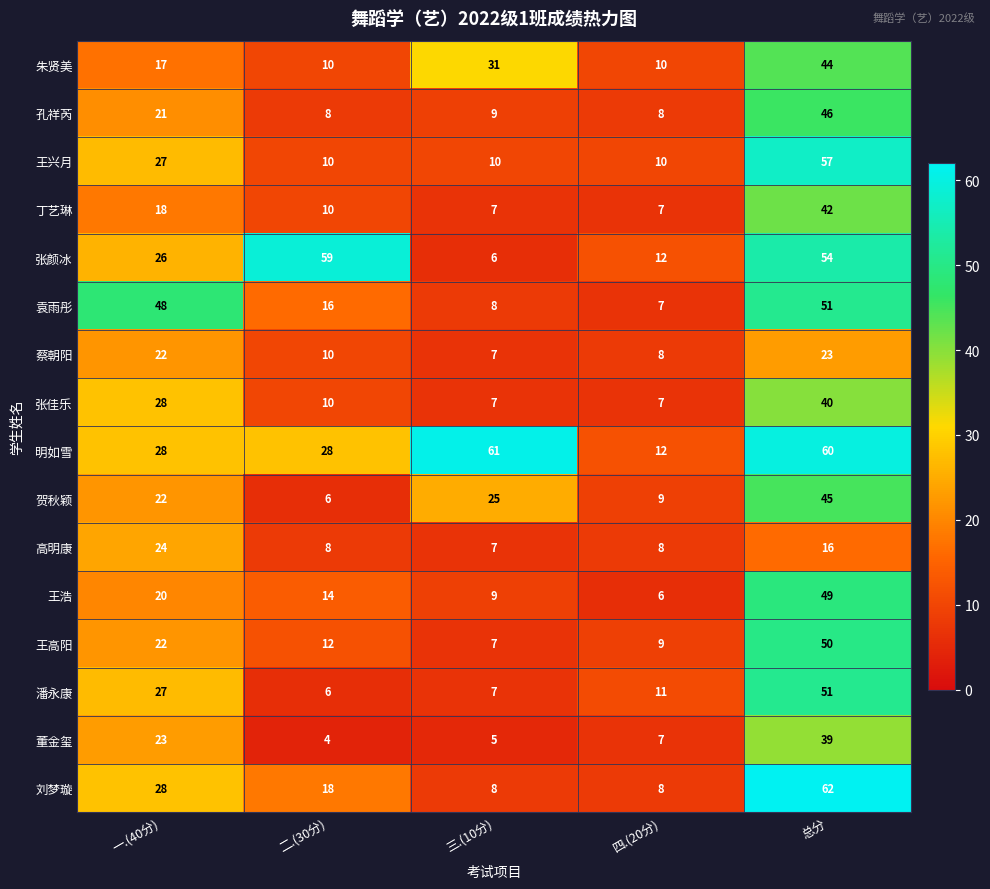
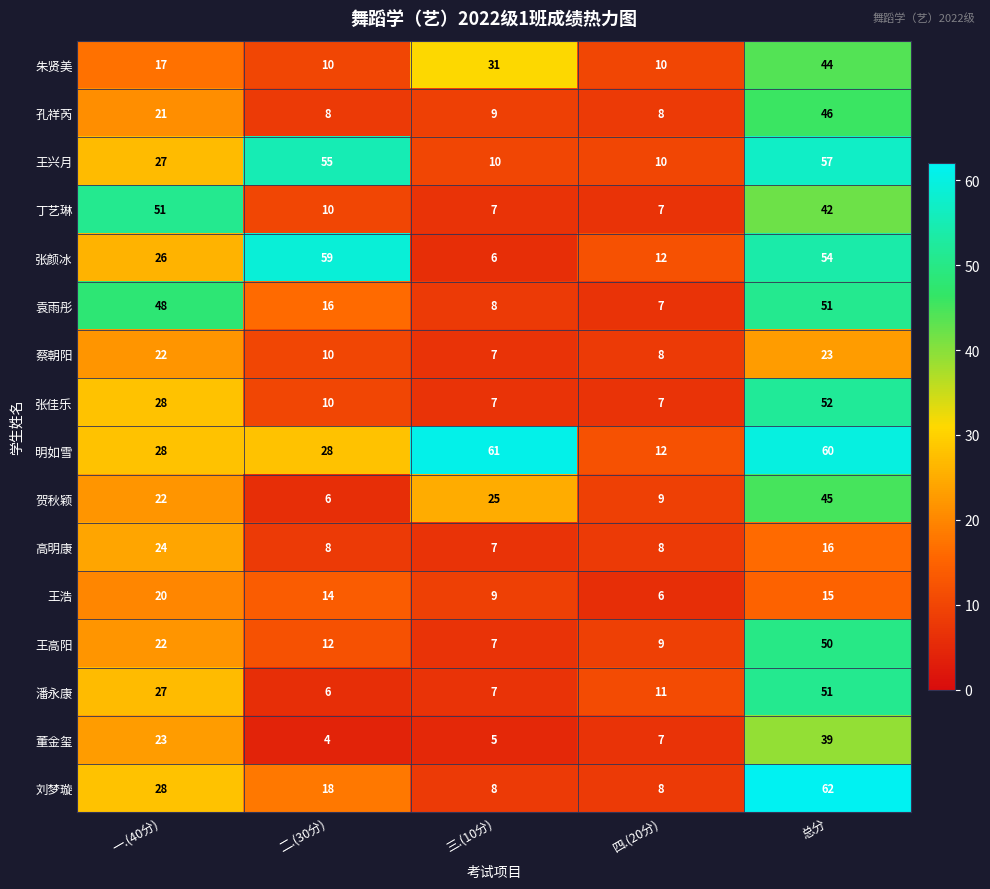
  {
    "朱贤美": {
      "一.(40分)": 17,
      "二.(30分)": 10,
      "三.(10分)": 31,
      "四.(20分)": 10,
      "总分": 44
    },
    "孔祥芮": {
      "一.(40分)": 21,
      "二.(30分)": 8,
      "三.(10分)": 9,
      "四.(20分)": 8,
      "总分": 46
    },
    "王兴月": {
      "一.(40分)": 27,
-     "二.(30分)": 10,
+     "二.(30分)": 55,
      "三.(10分)": 10,
      "四.(20分)": 10,
      "总分": 57
    },
    "丁艺琳": {
-     "一.(40分)": 18,
+     "一.(40分)": 51,
      "二.(30分)": 10,
      "三.(10分)": 7,
      "四.(20分)": 7,
      "总分": 42
    },
    "张颜冰": {
      "一.(40分)": 26,
      "二.(30分)": 59,
      "三.(10分)": 6,
      "四.(20分)": 12,
      "总分": 54
    },
    "袁雨彤": {
      "一.(40分)": 48,
      "二.(30分)": 16,
      "三.(10分)": 8,
      "四.(20分)": 7,
      "总分": 51
    },
    "蔡朝阳": {
      "一.(40分)": 22,
      "二.(30分)": 10,
      "三.(10分)": 7,
      "四.(20分)": 8,
      "总分": 23
    },
    "张佳乐": {
      "一.(40分)": 28,
      "二.(30分)": 10,
      "三.(10分)": 7,
      "四.(20分)": 7,
-     "总分": 40
+     "总分": 52
    },
    "明如雪": {
      "一.(40分)": 28,
      "二.(30分)": 28,
      "三.(10分)": 61,
      "四.(20分)": 12,
      "总分": 60
    },
    "贺秋颖": {
      "一.(40分)": 22,
      "二.(30分)": 6,
      "三.(10分)": 25,
      "四.(20分)": 9,
      "总分": 45
    },
    "高明康": {
      "一.(40分)": 24,
      "二.(30分)": 8,
      "三.(10分)": 7,
      "四.(20分)": 8,
      "总分": 16
    },
    "王浩": {
      "一.(40分)": 20,
      "二.(30分)": 14,
      "三.(10分)": 9,
      "四.(20分)": 6,
-     "总分": 49
+     "总分": 15
    },
    "王高阳": {
      "一.(40分)": 22,
      "二.(30分)": 12,
      "三.(10分)": 7,
      "四.(20分)": 9,
      "总分": 50
    },
    "潘永康": {
      "一.(40分)": 27,
      "二.(30分)": 6,
      "三.(10分)": 7,
      "四.(20分)": 11,
      "总分": 51
    },
    "董金玺": {
      "一.(40分)": 23,
      "二.(30分)": 4,
      "三.(10分)": 5,
      "四.(20分)": 7,
      "总分": 39
    },
    "刘梦璇": {
      "一.(40分)": 28,
      "二.(30分)": 18,
      "三.(10分)": 8,
      "四.(20分)": 8,
      "总分": 62
    }
  }
